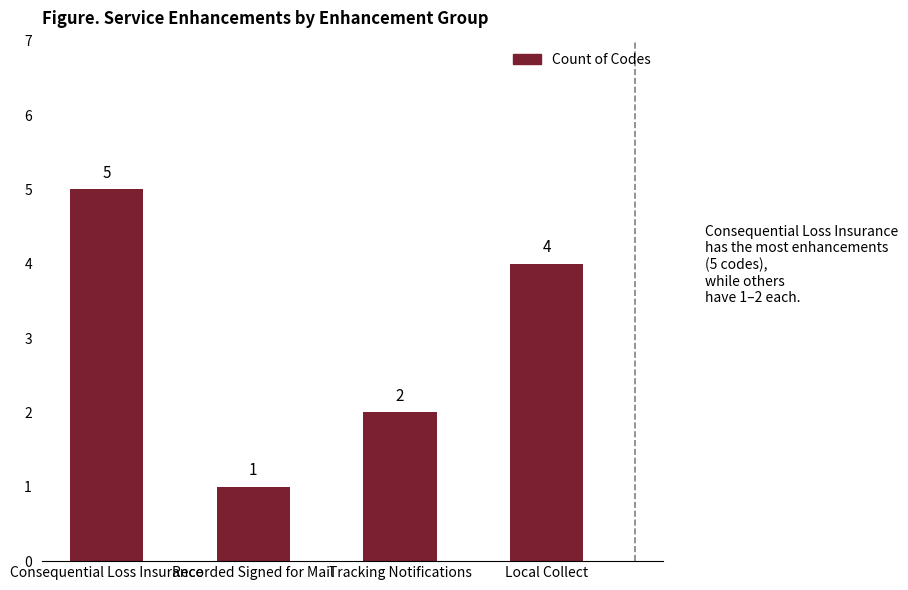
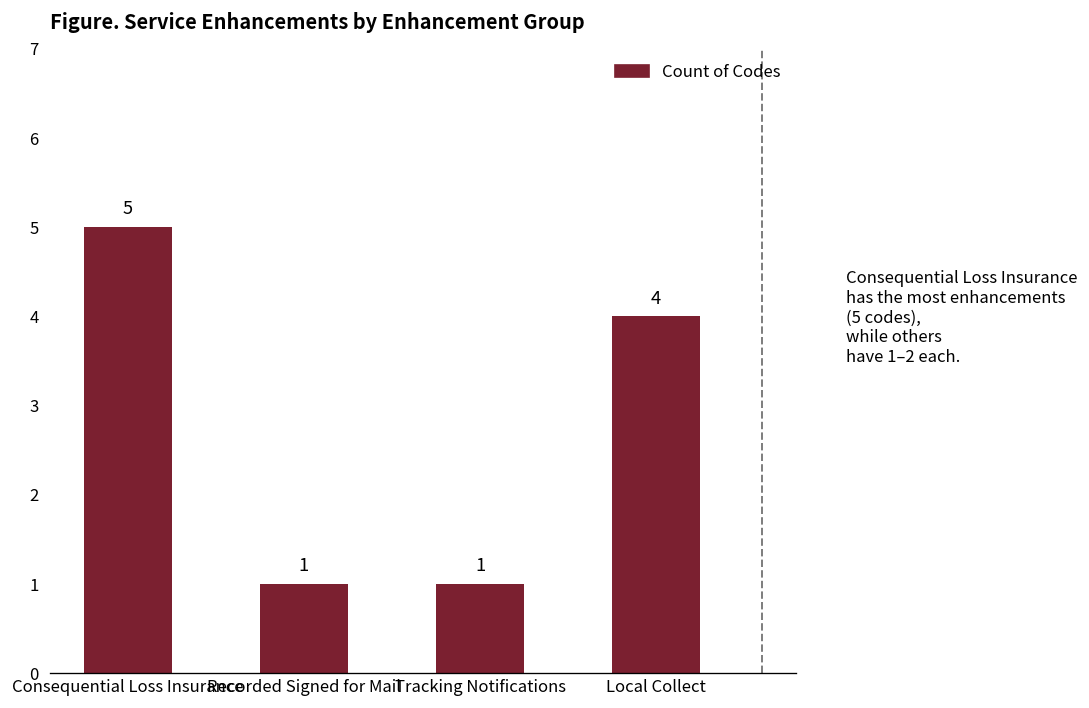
  {
-   "Tracking Notifications": 2,
+   "Tracking Notifications": 1,
    "Local Collect": 4
  }
